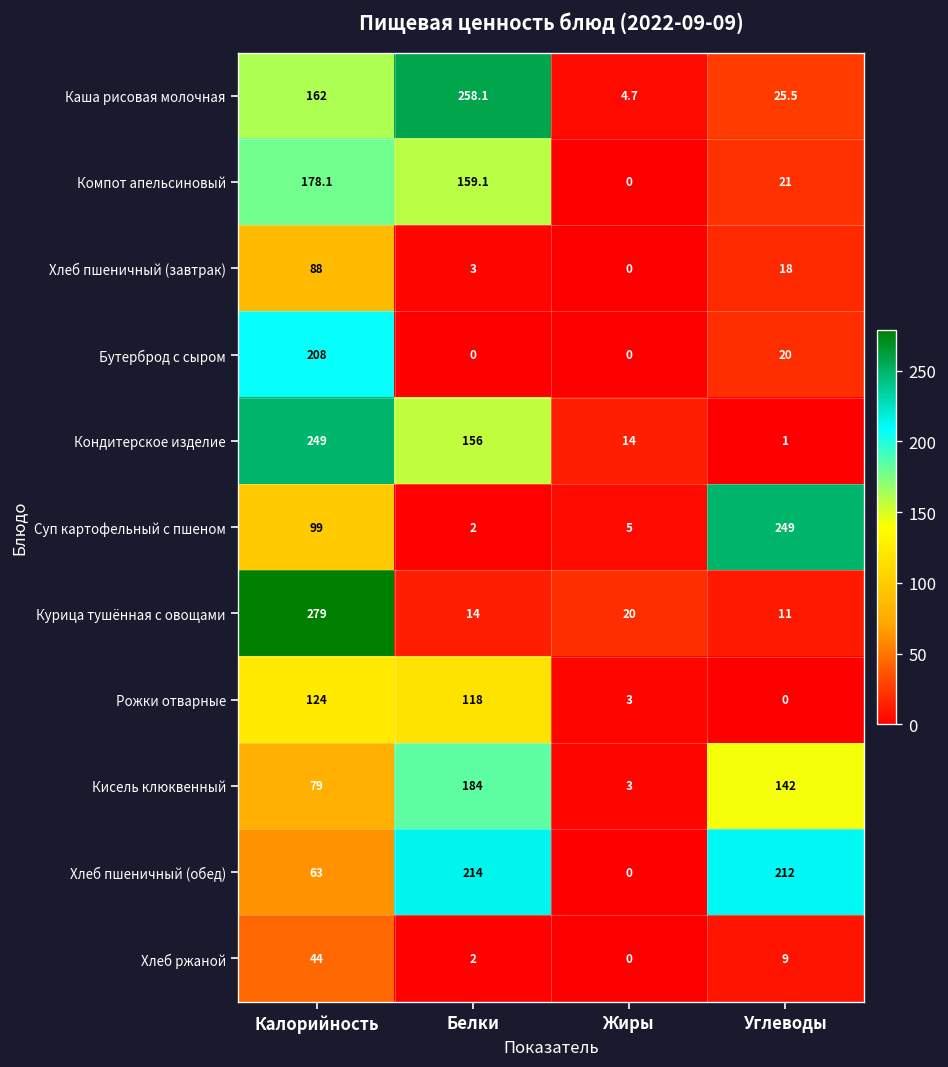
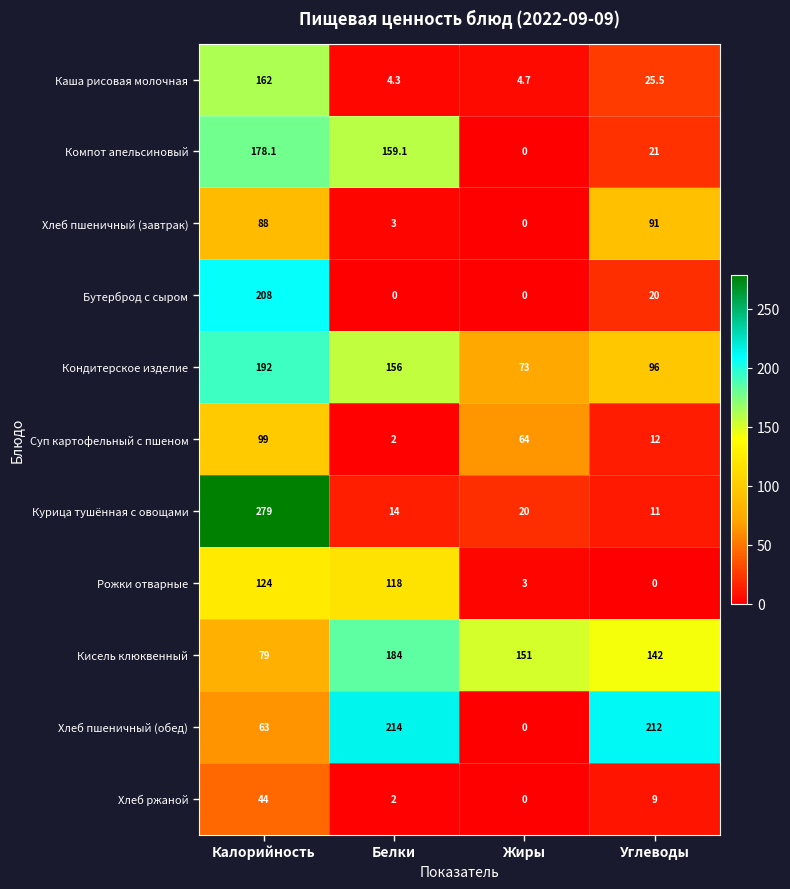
  {
    "Каша рисовая молочная": {
      "Калорийность": 162,
-     "Белки": 258.1,
+     "Белки": 4.3,
      "Жиры": 4.7,
      "Углеводы": 25.5
    },
    "Компот апельсиновый": {
      "Калорийность": 178.1,
      "Белки": 159.1,
      "Жиры": 0,
      "Углеводы": 21
    },
    "Хлеб пшеничный (завтрак)": {
      "Калорийность": 88,
      "Белки": 3,
      "Жиры": 0,
-     "Углеводы": 18
+     "Углеводы": 91
    },
    "Бутерброд с сыром": {
      "Калорийность": 208,
      "Белки": 0,
      "Жиры": 0,
      "Углеводы": 20
    },
    "Кондитерское изделие": {
-     "Калорийность": 249,
+     "Калорийность": 192,
      "Белки": 156,
-     "Жиры": 14,
-     "Углеводы": 1
+     "Жиры": 73,
+     "Углеводы": 96
    },
    "Суп картофельный с пшеном": {
      "Калорийность": 99,
      "Белки": 2,
-     "Жиры": 5,
-     "Углеводы": 249
+     "Жиры": 64,
+     "Углеводы": 12
    },
    "Курица тушённая с овощами": {
      "Калорийность": 279,
      "Белки": 14,
      "Жиры": 20,
      "Углеводы": 11
    },
    "Рожки отварные": {
      "Калорийность": 124,
      "Белки": 118,
      "Жиры": 3,
      "Углеводы": 0
    },
    "Кисель клюквенный": {
      "Калорийность": 79,
      "Белки": 184,
-     "Жиры": 3,
+     "Жиры": 151,
      "Углеводы": 142
    },
    "Хлеб пшеничный (обед)": {
      "Калорийность": 63,
      "Белки": 214,
      "Жиры": 0,
      "Углеводы": 212
    },
    "Хлеб ржаной": {
      "Калорийность": 44,
      "Белки": 2,
      "Жиры": 0,
      "Углеводы": 9
    }
  }
